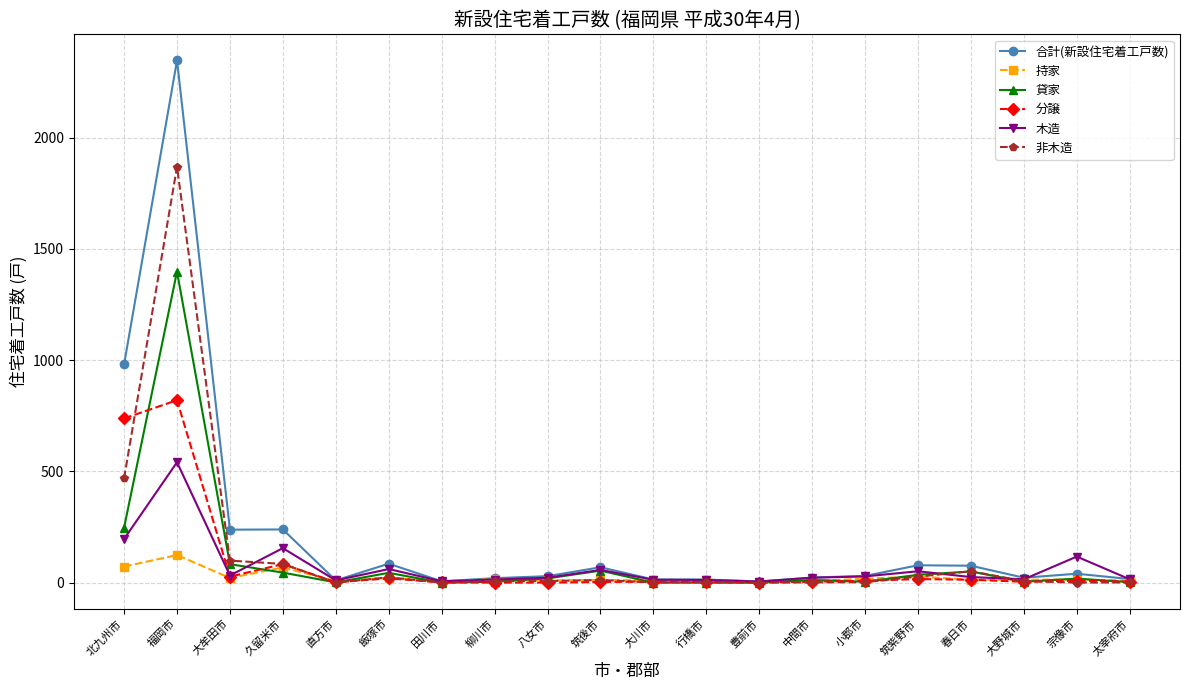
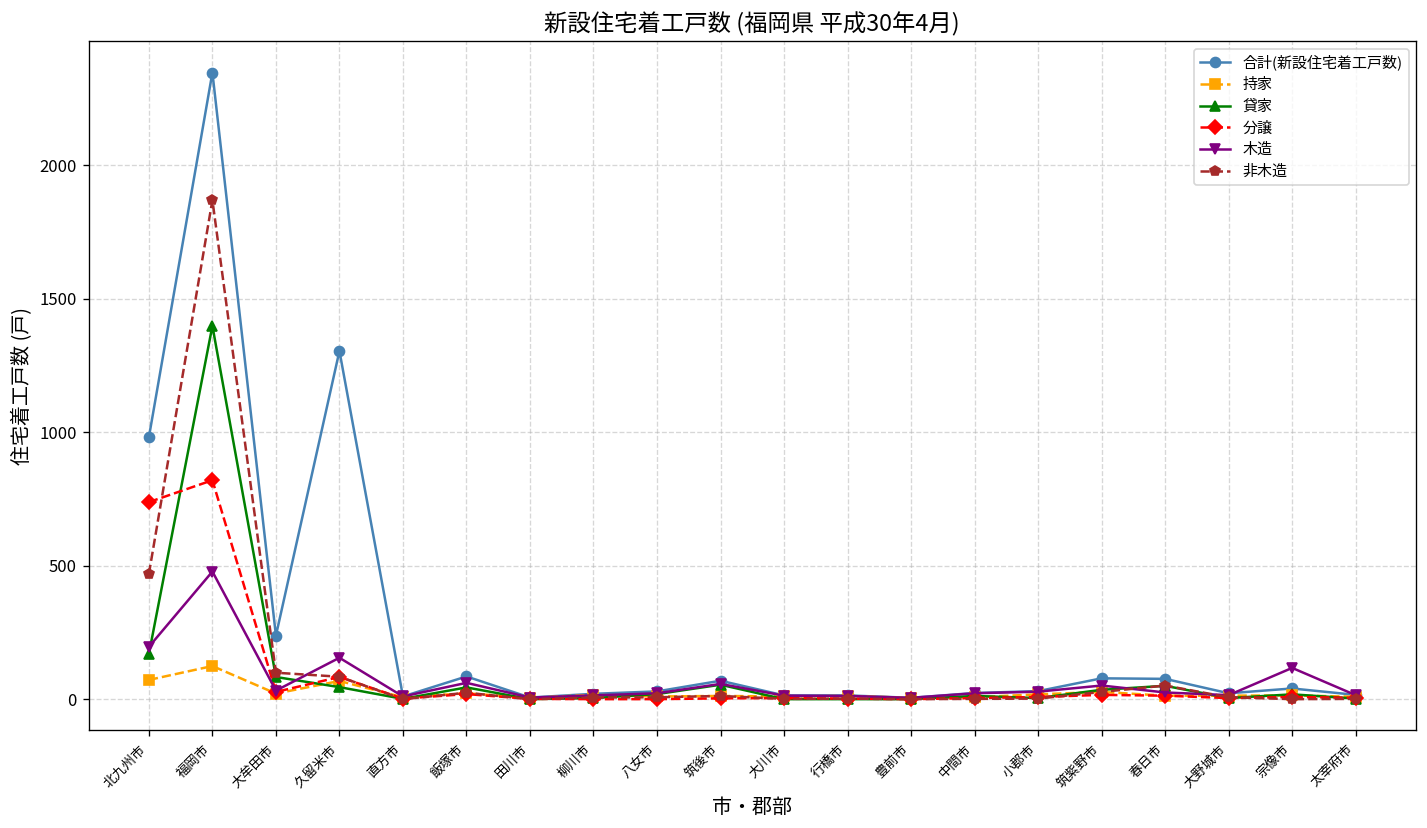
  {
    "合計(新設住宅着工戸数)": {
      "北九州市": 980,
      "福岡市": 2350,
      "大牟田市": 240,
-     "久留米市": 240,
+     "久留米市": 1300,
      "飯塚市": 90,
      "筑後市": 70,
      "筑紫野市": 80,
      "春日市": 80,
      "宗像市": 40
    },
    "持家": {
      "北九州市": 70,
      "福岡市": 120,
      "久留米市": 70
    },
    "貸家": {
-     "北九州市": 250,
+     "北九州市": 170,
      "福岡市": 1400,
      "大牟田市": 80,
      "久留米市": 50,
      "飯塚市": 40
    },
    "分譲": {
      "北九州市": 740,
      "福岡市": 820
    },
    "木造": {
      "北九州市": 200,
-     "福岡市": 540,
+     "福岡市": 480,
      "久留米市": 160,
      "飯塚市": 60,
      "筑紫野市": 50,
      "春日市": 30,
      "宗像市": 120
    },
    "非木造": {
      "北九州市": 470,
      "福岡市": 1870,
      "大牟田市": 100
    }
  }
